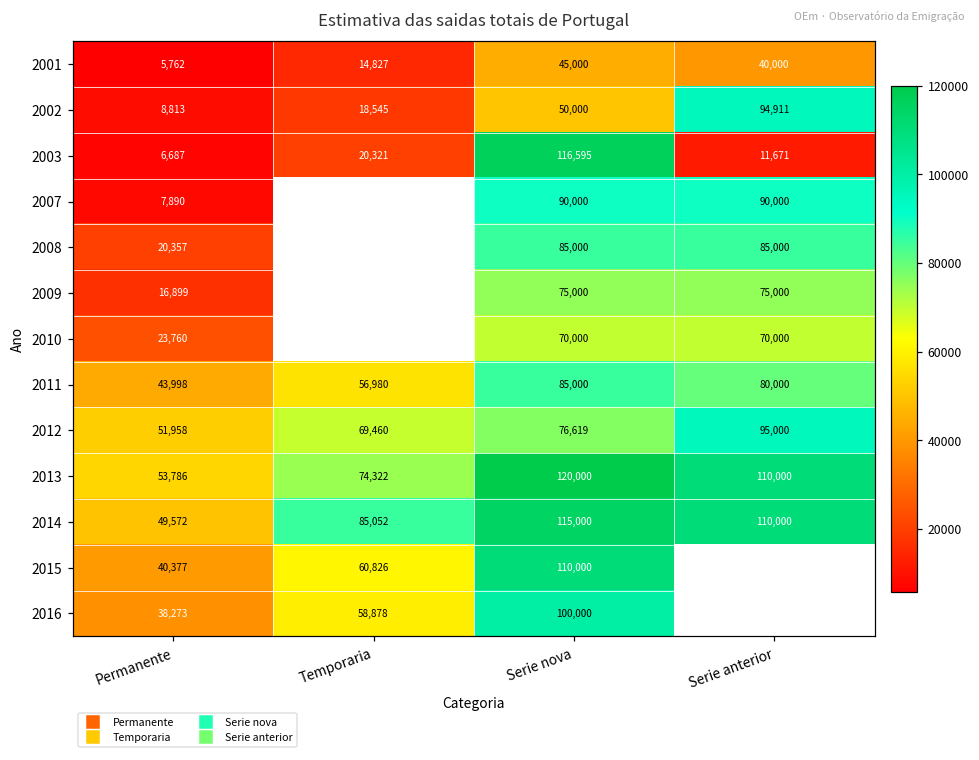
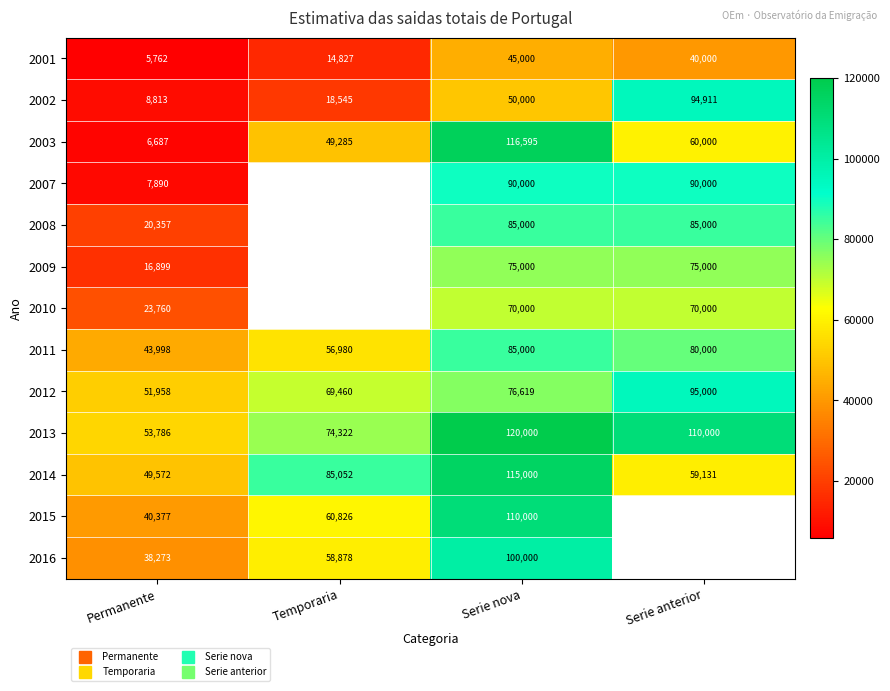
  {
    "2001": {
      "Permanente": "5,762",
      "Temporaria": "14,827",
      "Serie nova": "45,000",
      "Serie anterior": "40,000"
    },
    "2002": {
      "Permanente": "8,813",
      "Temporaria": "18,545",
      "Serie nova": "50,000",
      "Serie anterior": "94,911"
    },
    "2003": {
      "Permanente": "6,687",
-     "Temporaria": "20,321",
+     "Temporaria": "49,285",
      "Serie nova": "116,595",
-     "Serie anterior": "11,671"
+     "Serie anterior": "60,000"
    },
    "2007": {
      "Permanente": "7,890",
      "Serie nova": "90,000",
      "Serie anterior": "90,000"
    },
    "2008": {
      "Permanente": "20,357",
      "Serie nova": "85,000",
      "Serie anterior": "85,000"
    },
    "2009": {
      "Permanente": "16,899",
      "Serie nova": "75,000",
      "Serie anterior": "75,000"
    },
    "2010": {
      "Permanente": "23,760",
      "Serie nova": "70,000",
      "Serie anterior": "70,000"
    },
    "2011": {
      "Permanente": "43,998",
      "Temporaria": "56,980",
      "Serie nova": "85,000",
      "Serie anterior": "80,000"
    },
    "2012": {
      "Permanente": "51,958",
      "Temporaria": "69,460",
      "Serie nova": "76,619",
      "Serie anterior": "95,000"
    },
    "2013": {
      "Permanente": "53,786",
      "Temporaria": "74,322",
      "Serie nova": "120,000",
      "Serie anterior": "110,000"
    },
    "2014": {
      "Permanente": "49,572",
      "Temporaria": "85,052",
      "Serie nova": "115,000",
-     "Serie anterior": "110,000"
+     "Serie anterior": "59,131"
    },
    "2015": {
      "Permanente": "40,377",
      "Temporaria": "60,826",
      "Serie nova": "110,000"
    },
    "2016": {
      "Permanente": "38,273",
      "Temporaria": "58,878",
      "Serie nova": "100,000"
    }
  }
